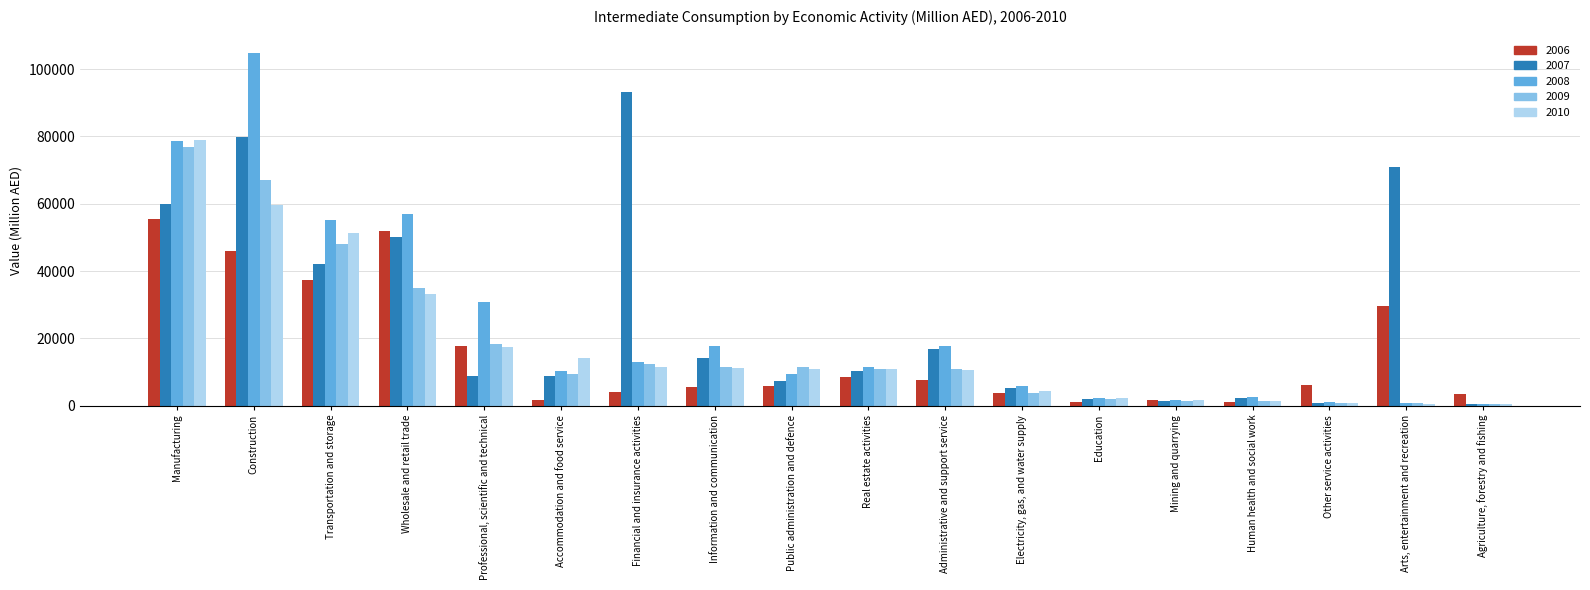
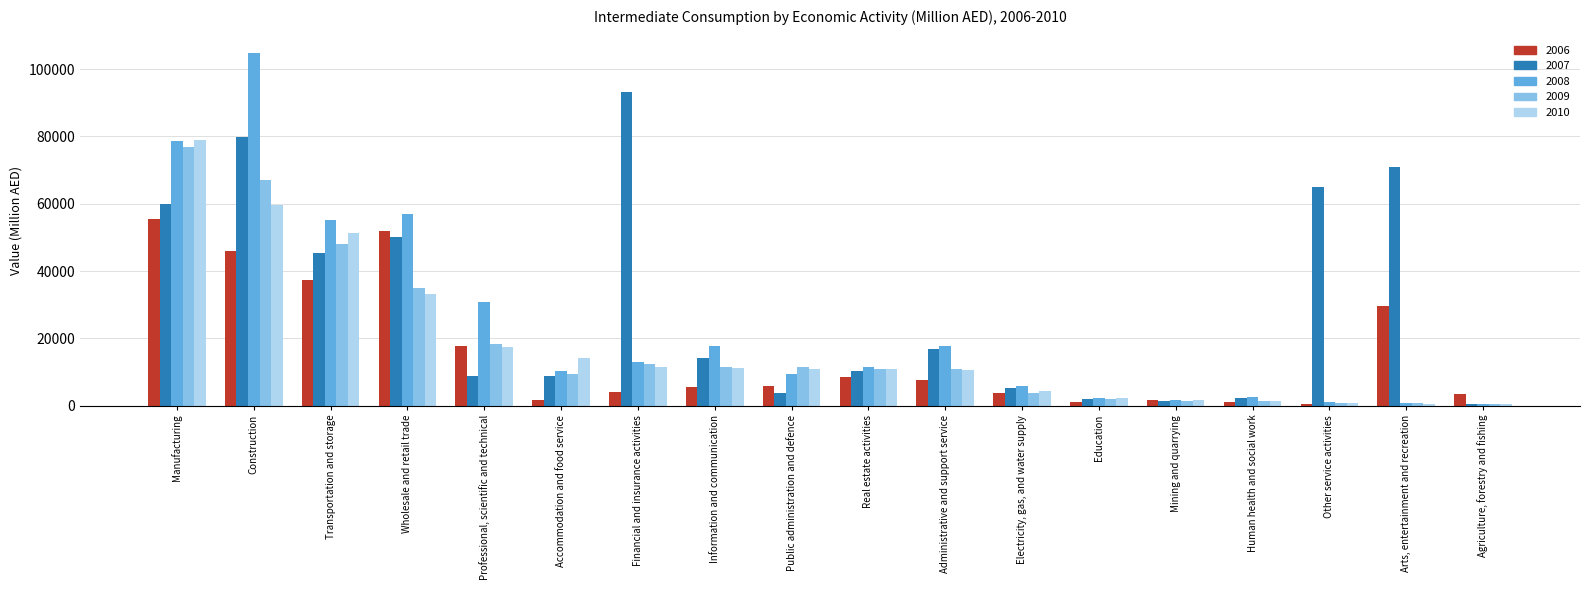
  {
    "2006": {
      "Manufacturing": 56000,
      "Construction": 46000,
      "Transportation and storage": 37000,
      "Wholesale and retail trade": 52000,
      "Professional, scientific and technical": 18000,
      "Accommodation and food service": 2000,
      "Financial and insurance activities": 4000,
      "Information and communication": 6000,
      "Public administration and defence": 6000,
      "Real estate activities": 8000,
      "Administrative and support service": 8000,
      "Electricity, gas, and water supply": 4000,
      "Education": 1000,
      "Mining and quarrying": 2000,
      "Human health and social work": 1000,
-     "Other service activities": 6000,
+     "Other service activities": 1000,
      "Arts, entertainment and recreation": 30000,
      "Agriculture, forestry and fishing": 4000
    },
    "2007": {
      "Manufacturing": 60000,
      "Construction": 80000,
-     "Transportation and storage": 42000,
+     "Transportation and storage": 45000,
      "Wholesale and retail trade": 50000,
      "Professional, scientific and technical": 9000,
      "Accommodation and food service": 9000,
      "Financial and insurance activities": 93000,
      "Information and communication": 14000,
-     "Public administration and defence": 7000,
+     "Public administration and defence": 4000,
      "Real estate activities": 10000,
      "Administrative and support service": 17000,
      "Electricity, gas, and water supply": 5000,
      "Education": 2000,
      "Mining and quarrying": 1000,
      "Human health and social work": 2000,
-     "Other service activities": 1000,
+     "Other service activities": 65000,
      "Arts, entertainment and recreation": 71000
    }
  }
